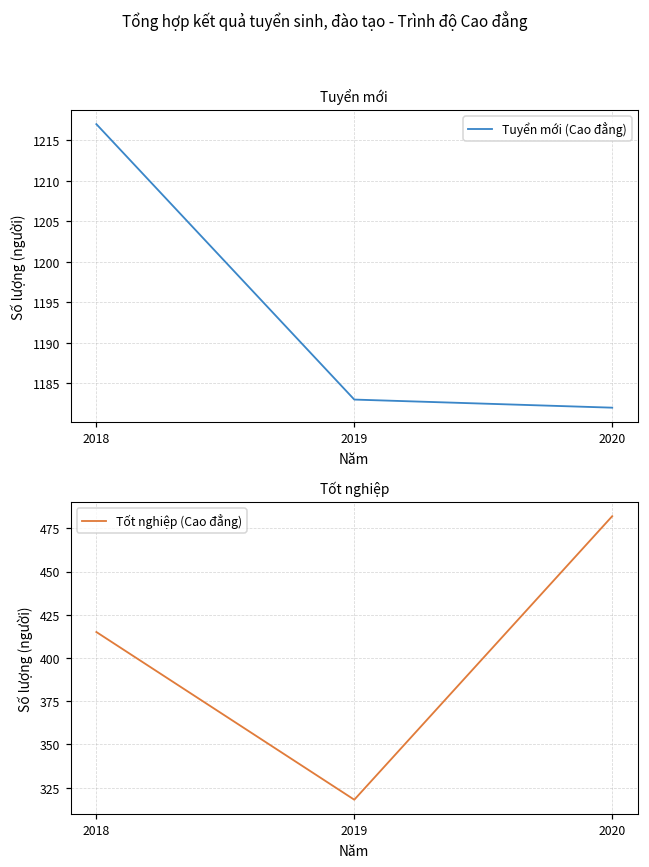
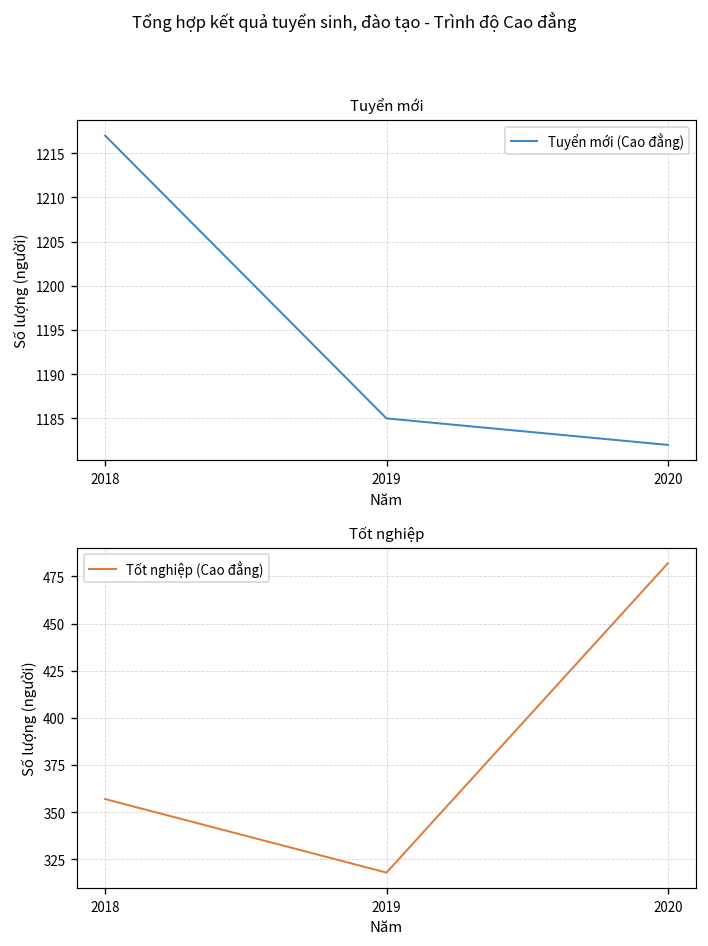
  {
    "Tuyển mới": {
      "2018": 1217,
-     "2019": 1183,
+     "2019": 1185,
      "2020": 1182
    },
    "Tốt nghiệp": {
-     "2018": 415,
+     "2018": 357,
      "2019": 318,
      "2020": 482
    }
  }
